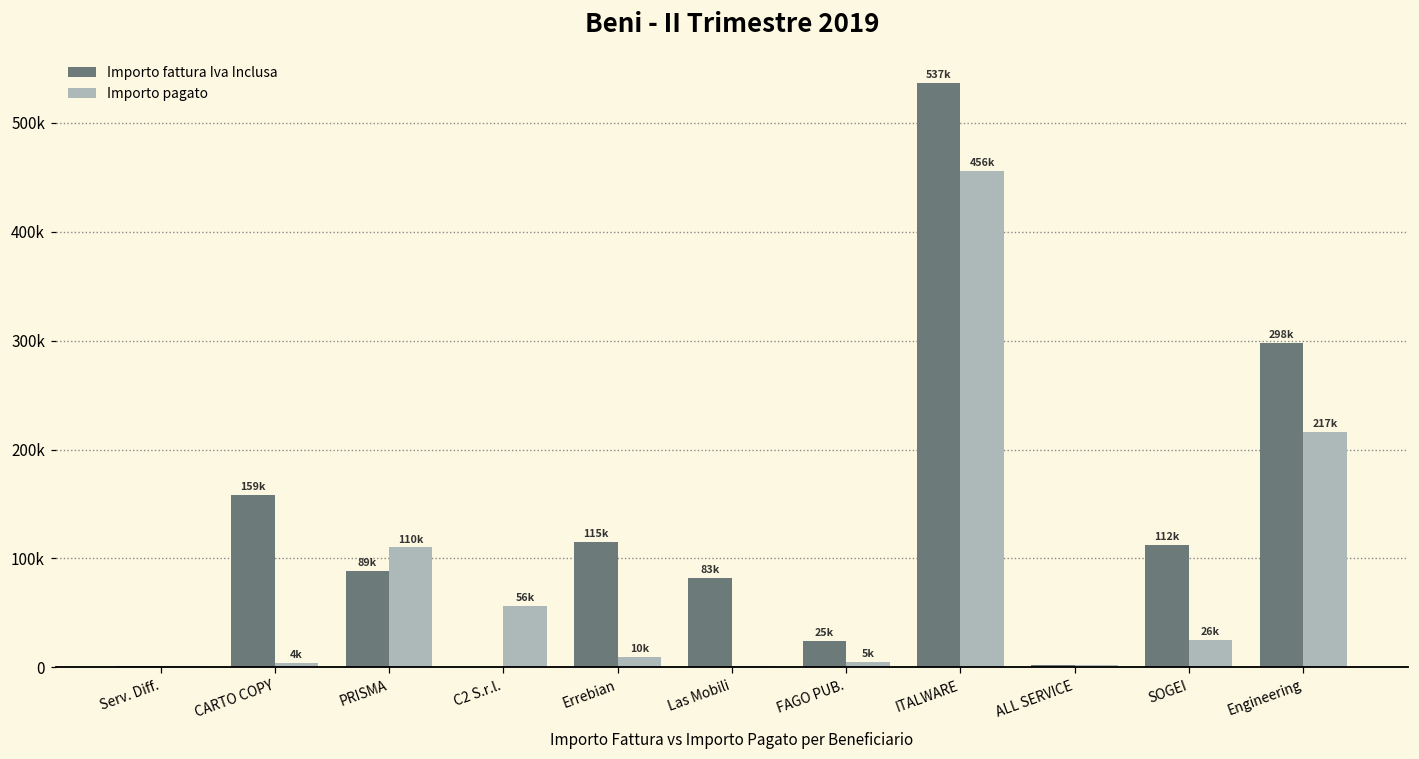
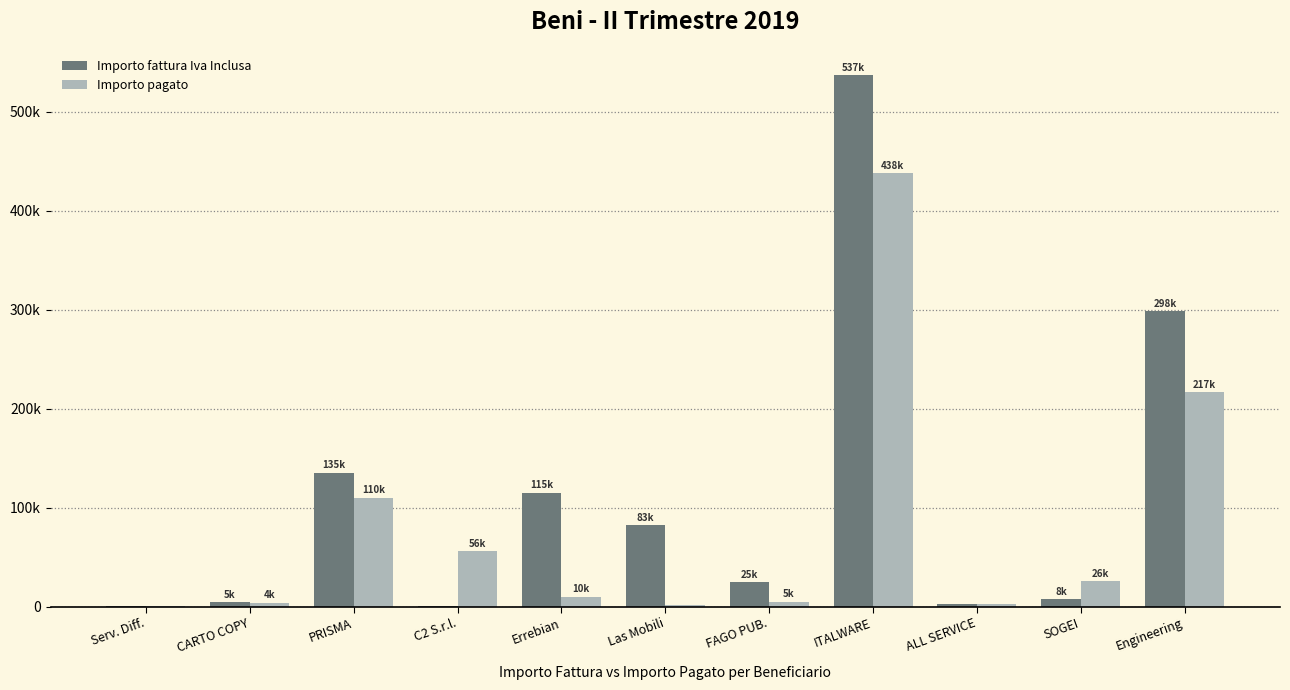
  {
    "Importo fattura Iva Inclusa": {
-     "CARTO COPY": "159k",
-     "PRISMA": "89k",
+     "CARTO COPY": "5k",
+     "PRISMA": "135k",
      "Errebian": "115k",
      "Las Mobili": "83k",
      "FAGO PUB.": "25k",
      "ITALWARE": "537k",
-     "SOGEI": "112k",
+     "SOGEI": "8k",
      "Engineering": "298k"
    },
    "Importo pagato": {
      "CARTO COPY": "4k",
      "PRISMA": "110k",
      "C2 S.r.l.": "56k",
      "Errebian": "10k",
      "FAGO PUB.": "5k",
-     "ITALWARE": "456k",
+     "ITALWARE": "438k",
      "SOGEI": "26k",
      "Engineering": "217k"
    }
  }
